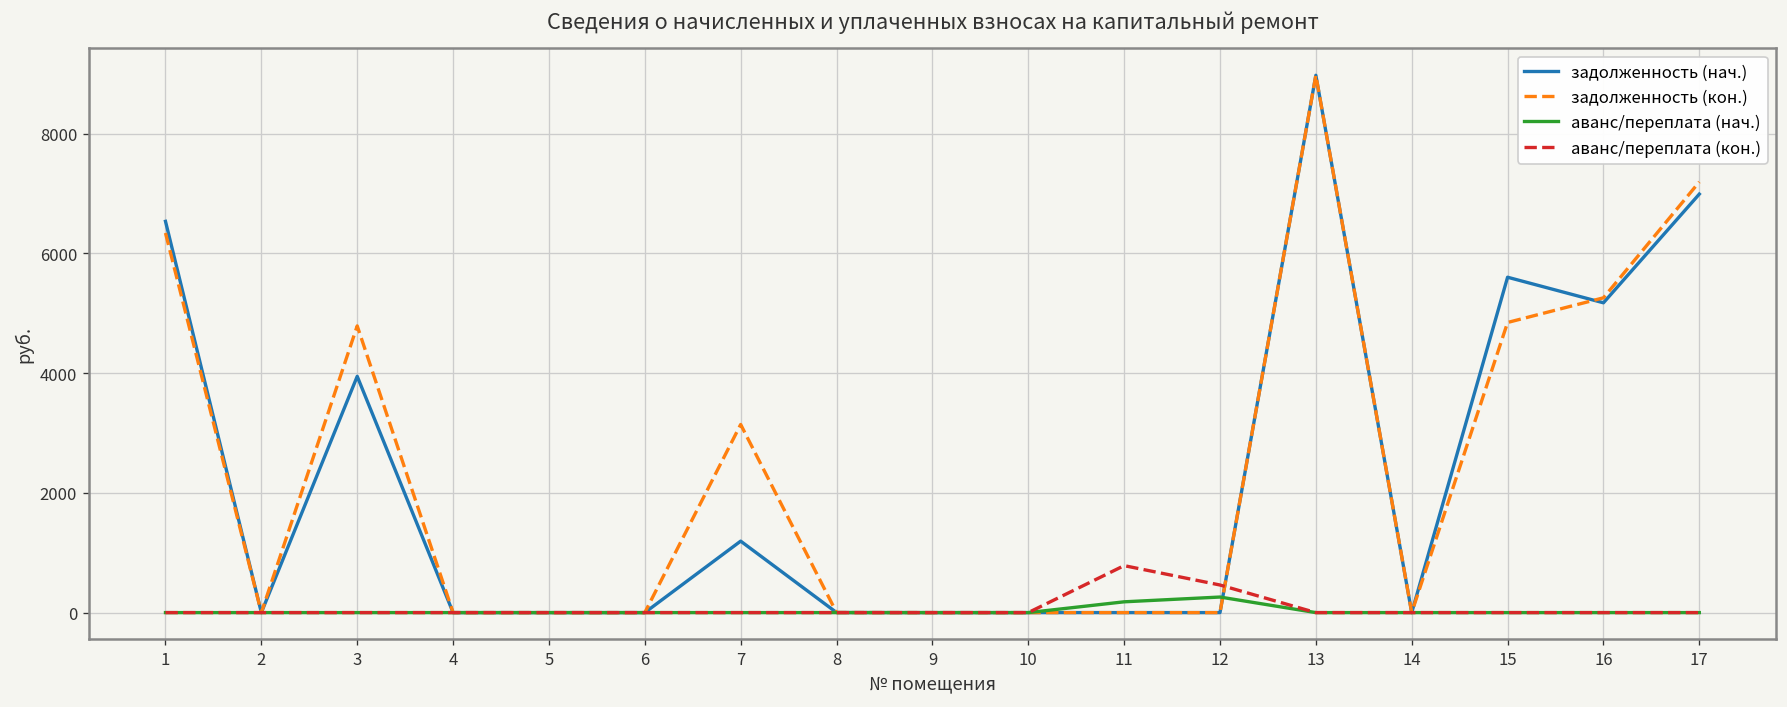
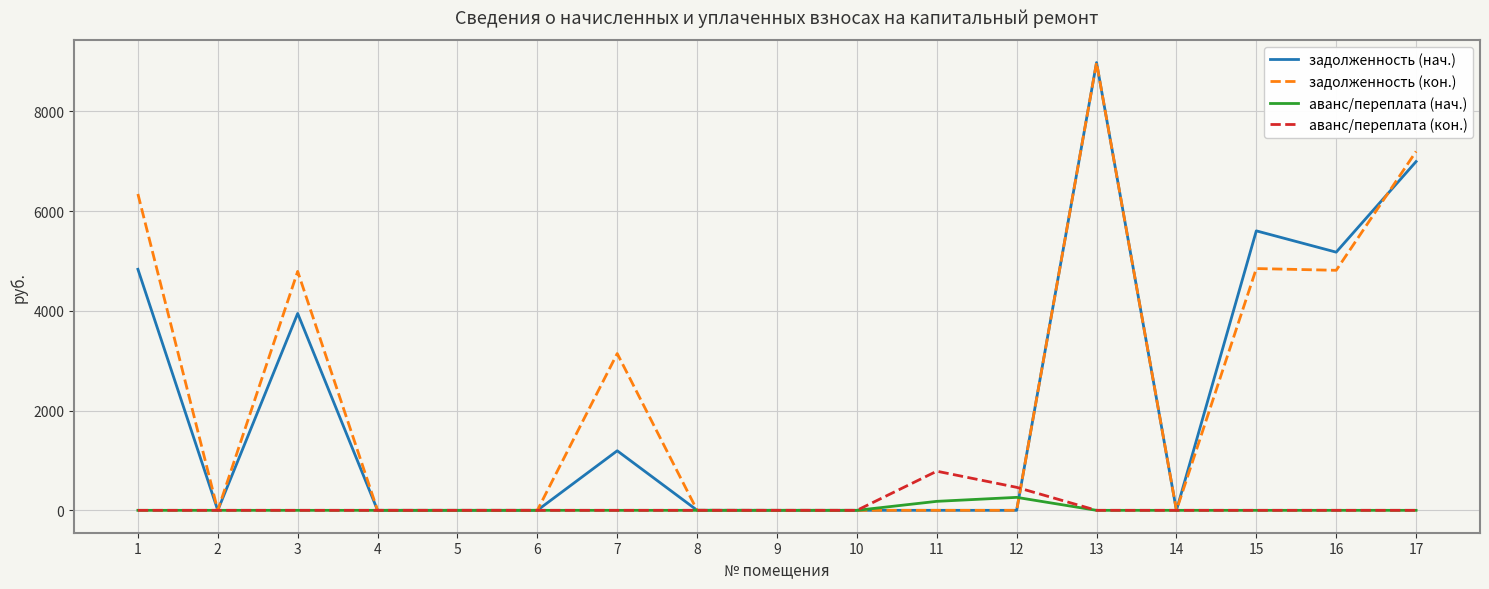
  {
    "задолженность (нач.)": {
-     "1": 6500,
+     "1": 4800,
      "3": 3900,
      "7": 1200,
      "15": 5600,
      "16": 5200,
      "17": 7000
    },
    "задолженность (кон.)": {
      "1": 6300,
      "3": 4800,
      "7": 3100,
      "15": 4800,
-     "16": 5300,
+     "16": 4800,
      "17": 7200
    },
    "аванс/переплата (нач.)": {
      "11": 200,
      "12": 300
    },
    "аванс/переплата (кон.)": {
      "11": 800,
      "12": 500
    }
  }
